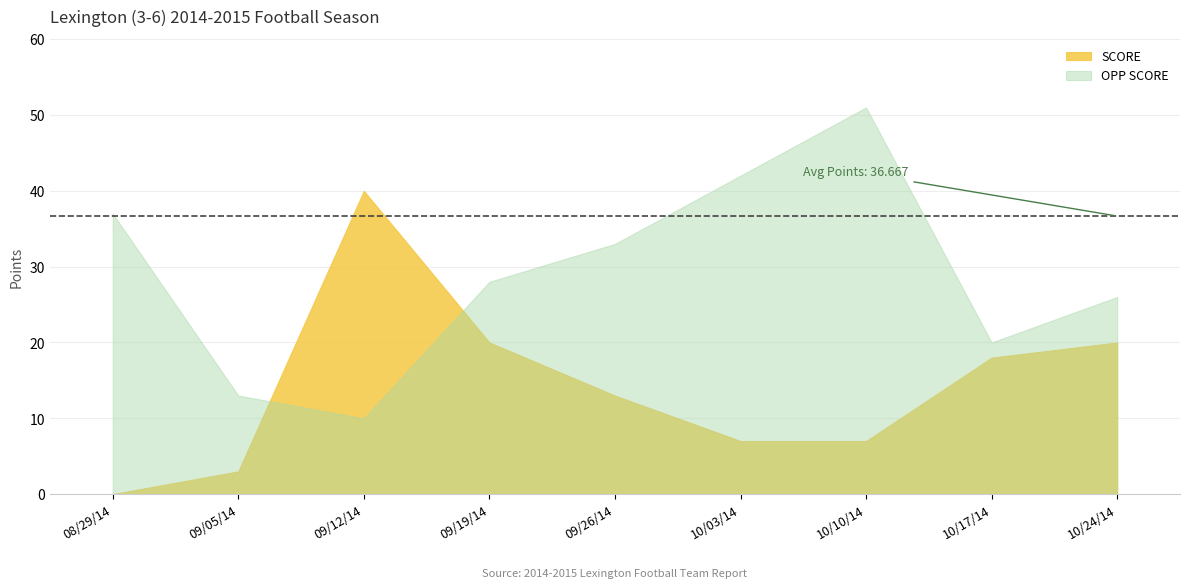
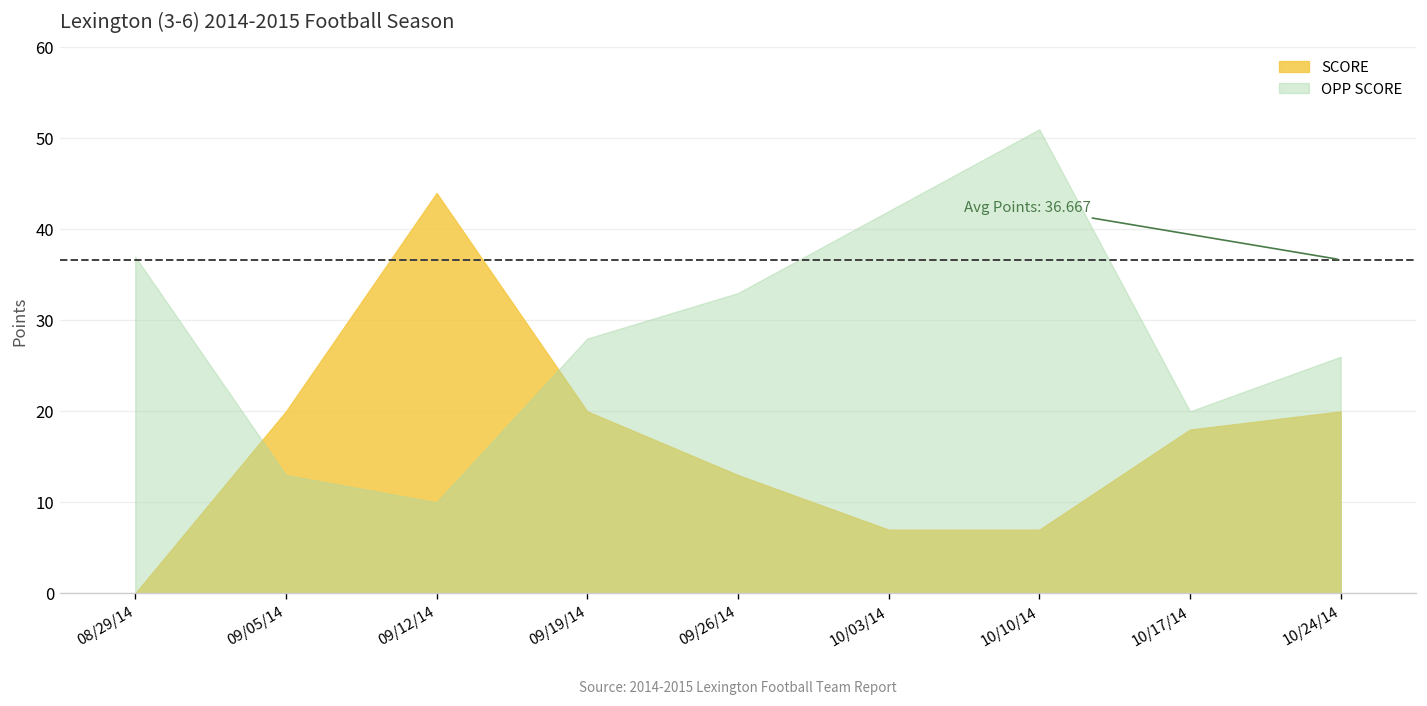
  {
    "SCORE": {
      "08/29/14": 0,
-     "09/05/14": 3,
-     "09/12/14": 40,
+     "09/05/14": 20,
+     "09/12/14": 44,
      "09/19/14": 20,
      "09/26/14": 13,
      "10/03/14": 7,
      "10/10/14": 7,
      "10/17/14": 18,
      "10/24/14": 20
    },
    "OPP SCORE": {
      "08/29/14": 37,
      "09/05/14": 13,
      "09/12/14": 10,
      "09/19/14": 28,
      "09/26/14": 33,
      "10/03/14": 42,
      "10/10/14": 51,
      "10/17/14": 20,
      "10/24/14": 26
    }
  }
